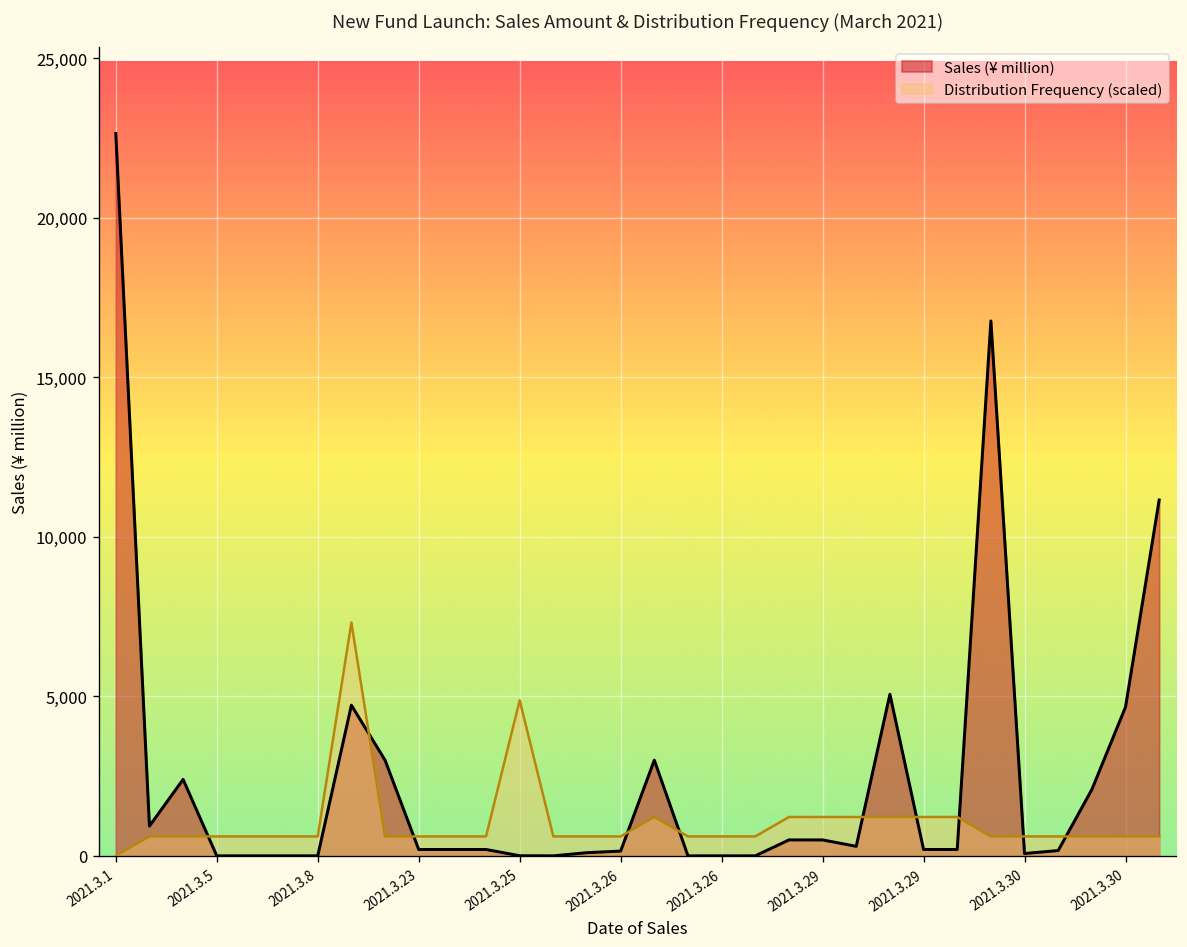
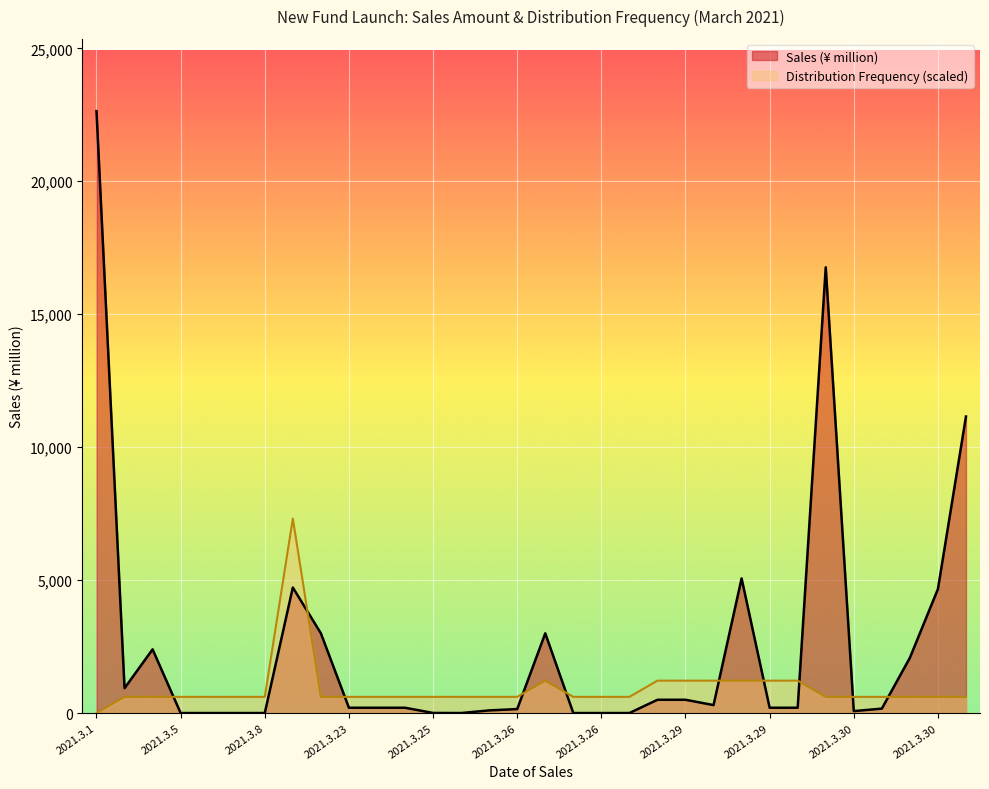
  {
    "Sales (¥ million)": {
      "2021.3.1": "22,600",
      "2021.3.25": "0"
    },
    "Distribution Frequency (scaled)": {
      "2021.3.1": "0",
-     "2021.3.25": "4,900"
+     "2021.3.25": "600"
    }
  }
